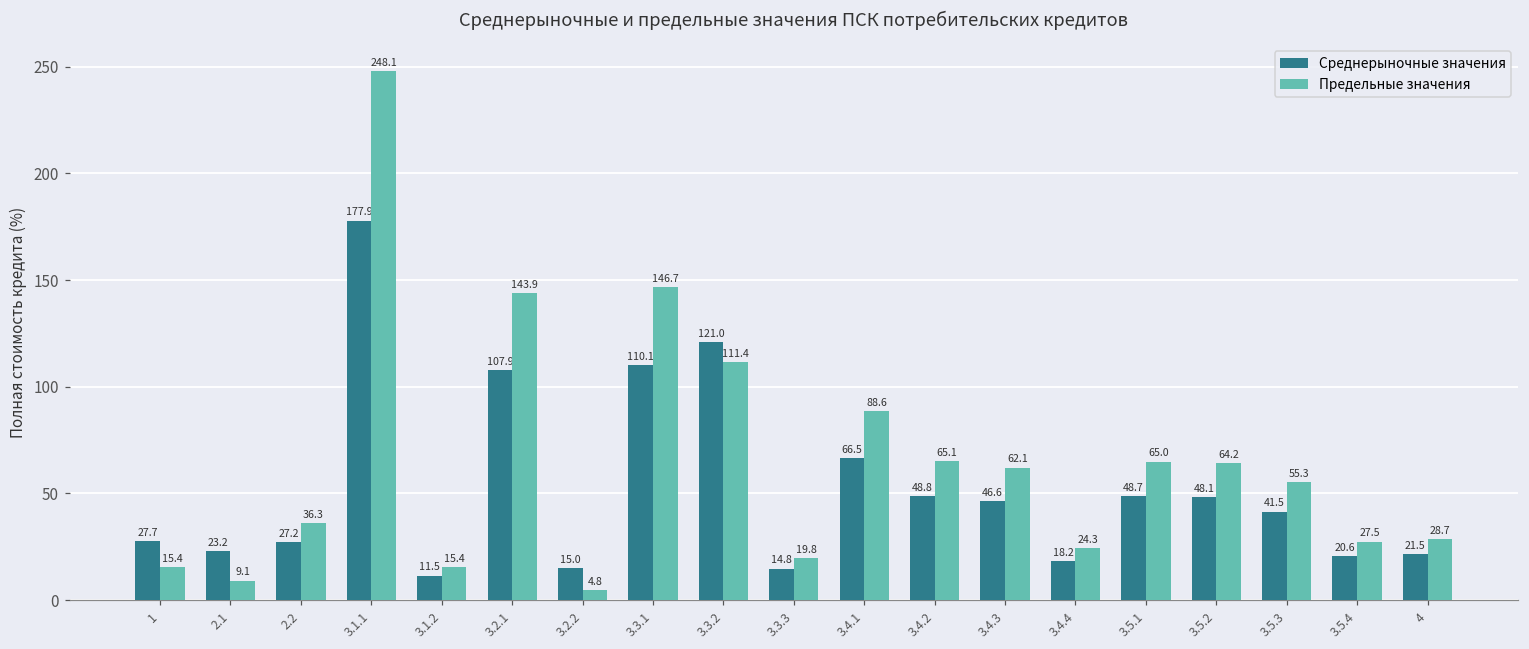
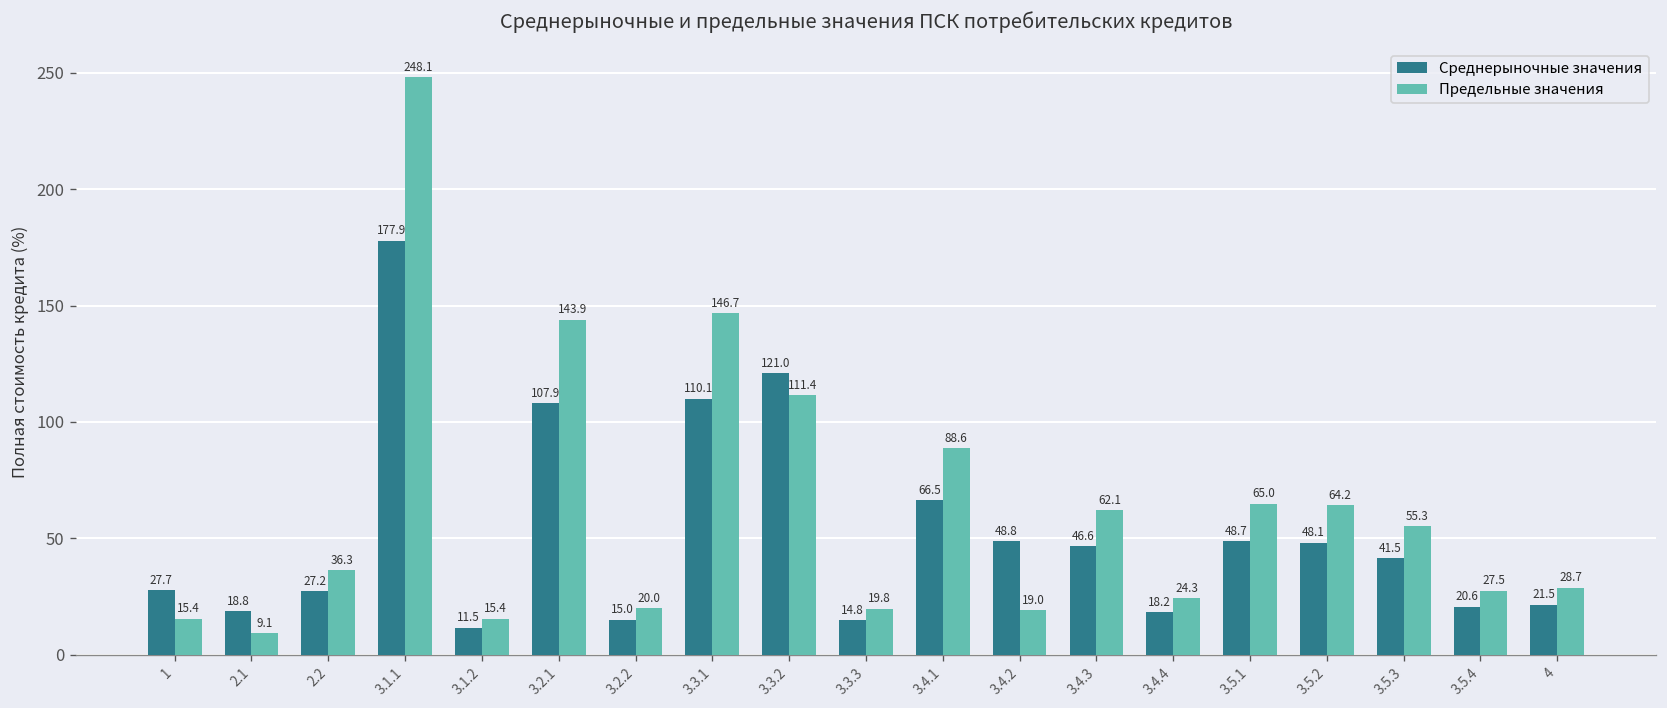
  {
    "Среднерыночные значения": {
      "1": 27.7,
-     "2.1": 23.2,
+     "2.1": 18.8,
      "2.2": 27.2,
      "3.1.1": 177.9,
      "3.1.2": 11.5,
      "3.2.1": 107.9,
      "3.2.2": 15.0,
      "3.3.1": 110.1,
      "3.3.2": 121.0,
      "3.3.3": 14.8,
      "3.4.1": 66.5,
      "3.4.2": 48.8,
      "3.4.3": 46.6,
      "3.4.4": 18.2,
      "3.5.1": 48.7,
      "3.5.2": 48.1,
      "3.5.3": 41.5,
      "3.5.4": 20.6,
      "4": 21.5
    },
    "Предельные значения": {
      "1": 15.4,
      "2.1": 9.1,
      "2.2": 36.3,
      "3.1.1": 248.1,
      "3.1.2": 15.4,
      "3.2.1": 143.9,
-     "3.2.2": 4.8,
+     "3.2.2": 20.0,
      "3.3.1": 146.7,
      "3.3.2": 111.4,
      "3.3.3": 19.8,
      "3.4.1": 88.6,
-     "3.4.2": 65.1,
+     "3.4.2": 19.0,
      "3.4.3": 62.1,
      "3.4.4": 24.3,
      "3.5.1": 65.0,
      "3.5.2": 64.2,
      "3.5.3": 55.3,
      "3.5.4": 27.5,
      "4": 28.7
    }
  }
